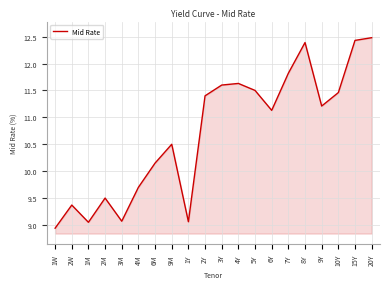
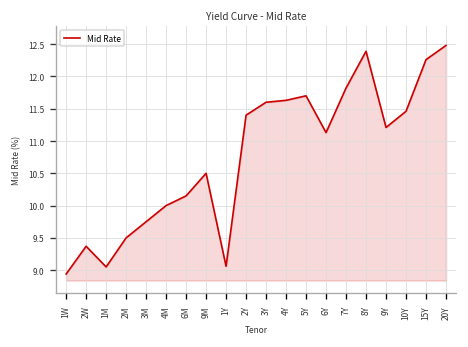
  {
    "1W": 8.9,
    "2W": 9.4,
    "1M": 9.1,
    "2M": 9.5,
-   "3M": 9.1,
-   "4M": 9.7,
+   "3M": 9.8,
+   "4M": 10.0,
    "6M": 10.2,
    "9M": 10.5,
    "1Y": 9.1,
    "2Y": 11.4,
    "3Y": 11.6,
    "4Y": 11.6,
-   "5Y": 11.5,
+   "5Y": 11.7,
    "6Y": 11.1,
    "7Y": 11.8,
    "8Y": 12.4,
    "9Y": 11.2,
    "10Y": 11.5,
-   "15Y": 12.4,
+   "15Y": 12.3,
    "20Y": 12.5
  }
